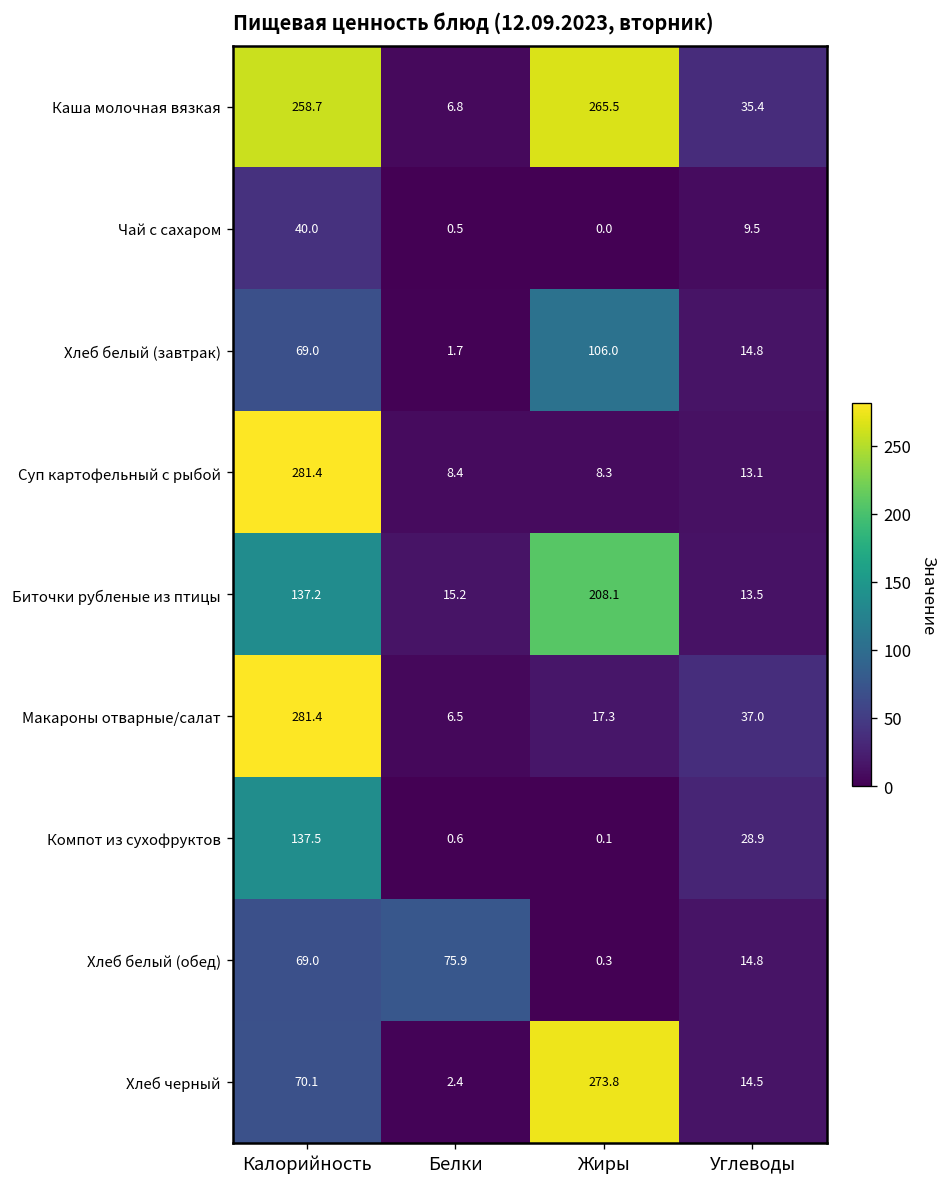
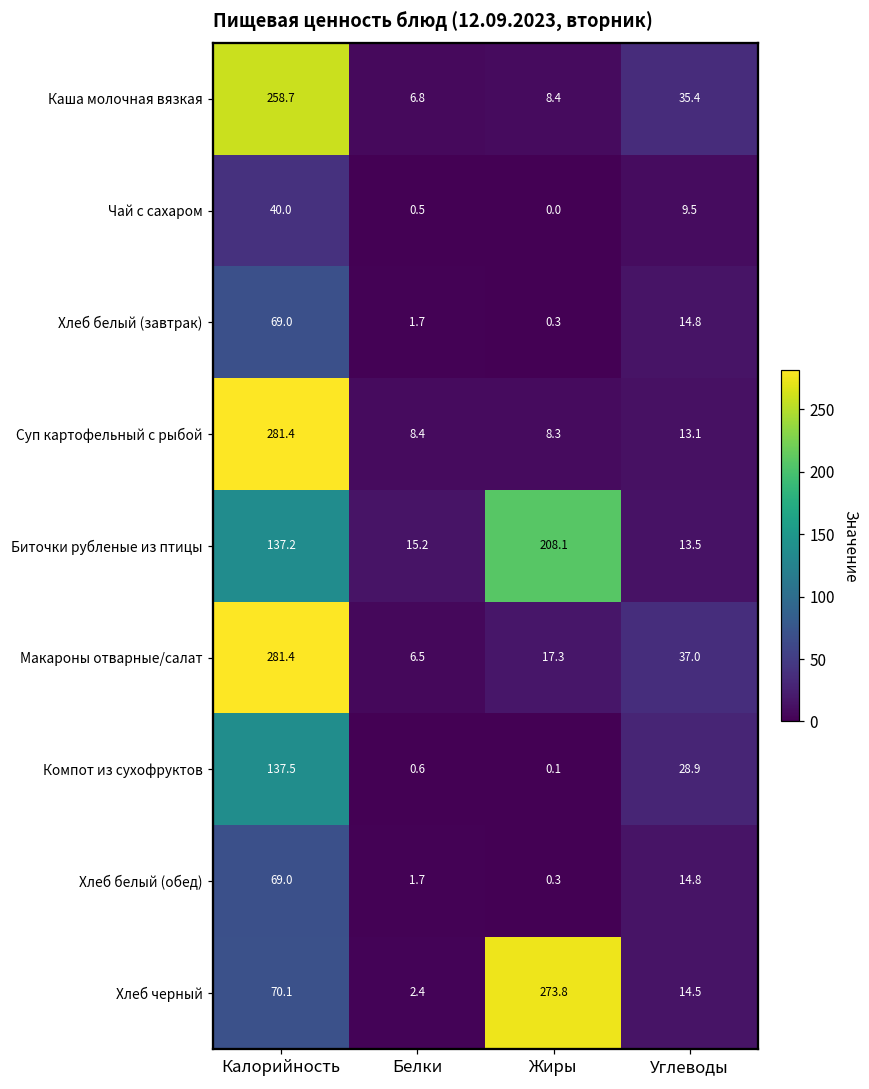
  {
    "Каша молочная вязкая": {
      "Калорийность": 258.7,
      "Белки": 6.8,
-     "Жиры": 265.5,
+     "Жиры": 8.4,
      "Углеводы": 35.4
    },
    "Чай с сахаром": {
      "Калорийность": 40.0,
      "Белки": 0.5,
      "Жиры": 0.0,
      "Углеводы": 9.5
    },
    "Хлеб белый (завтрак)": {
      "Калорийность": 69.0,
      "Белки": 1.7,
-     "Жиры": 106.0,
+     "Жиры": 0.3,
      "Углеводы": 14.8
    },
    "Суп картофельный с рыбой": {
      "Калорийность": 281.4,
      "Белки": 8.4,
      "Жиры": 8.3,
      "Углеводы": 13.1
    },
    "Биточки рубленые из птицы": {
      "Калорийность": 137.2,
      "Белки": 15.2,
      "Жиры": 208.1,
      "Углеводы": 13.5
    },
    "Макароны отварные/салат": {
      "Калорийность": 281.4,
      "Белки": 6.5,
      "Жиры": 17.3,
      "Углеводы": 37.0
    },
    "Компот из сухофруктов": {
      "Калорийность": 137.5,
      "Белки": 0.6,
      "Жиры": 0.1,
      "Углеводы": 28.9
    },
    "Хлеб белый (обед)": {
      "Калорийность": 69.0,
-     "Белки": 75.9,
+     "Белки": 1.7,
      "Жиры": 0.3,
      "Углеводы": 14.8
    },
    "Хлеб черный": {
      "Калорийность": 70.1,
      "Белки": 2.4,
      "Жиры": 273.8,
      "Углеводы": 14.5
    }
  }
